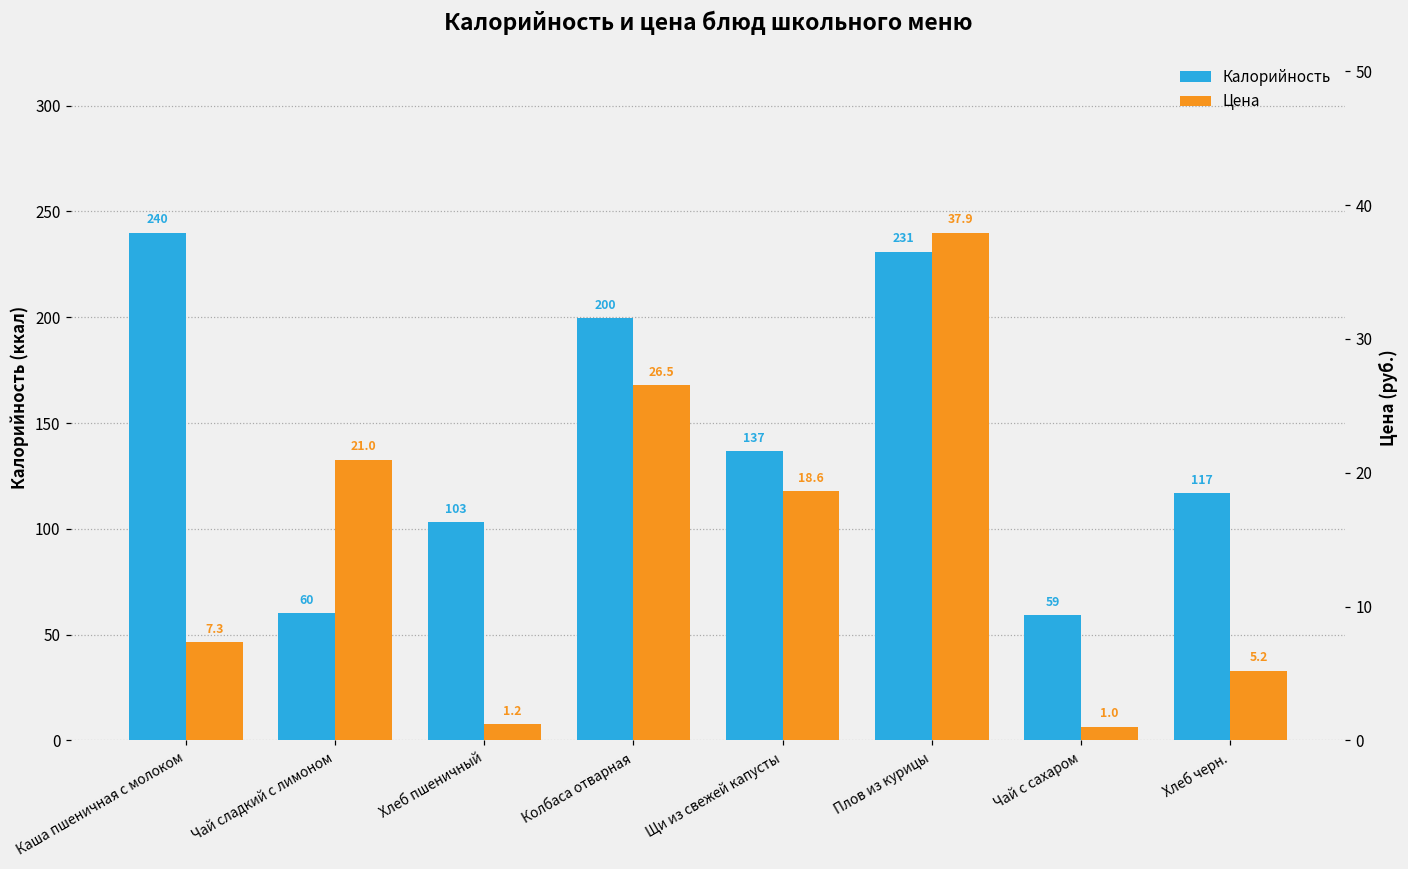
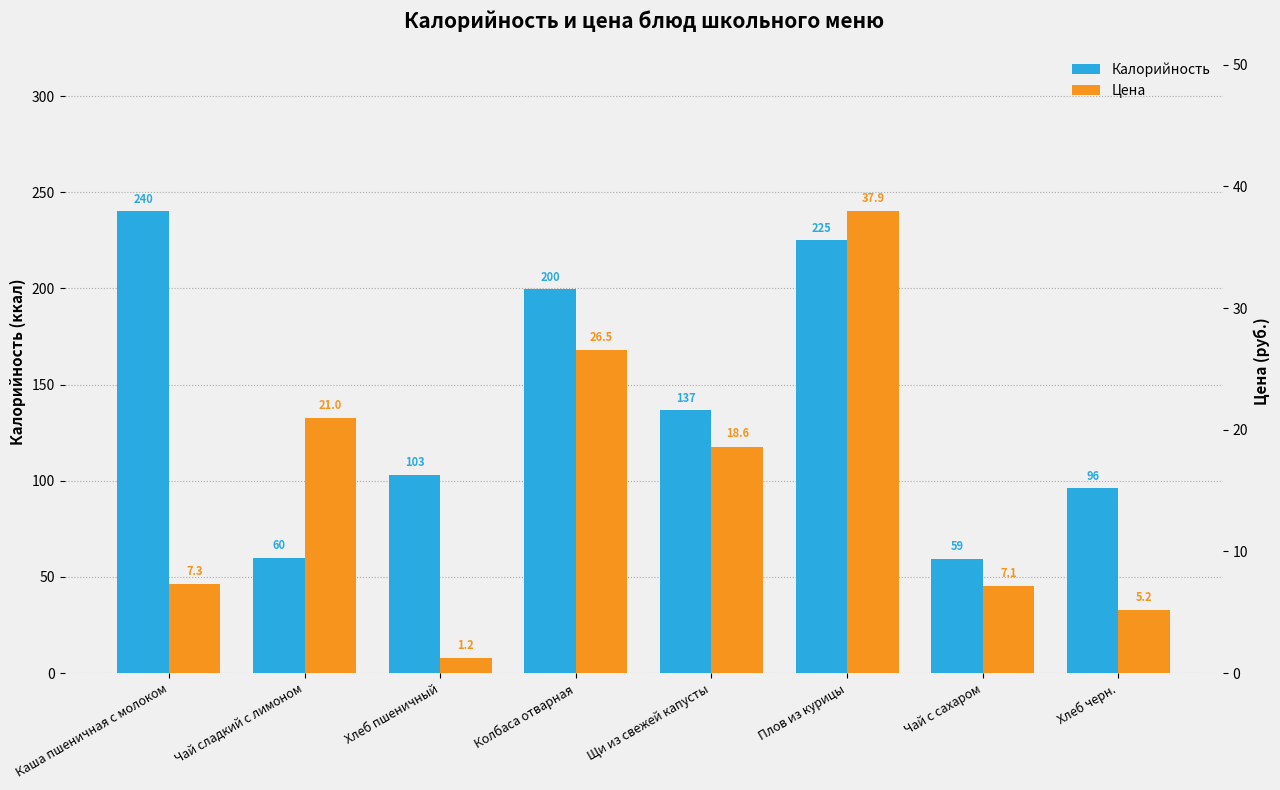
  {
    "Калорийность": {
      "Каша пшеничная с молоком": 240,
      "Чай сладкий с лимоном": 60,
      "Хлеб пшеничный": 103,
      "Колбаса отварная": 200,
      "Щи из свежей капусты": 137,
-     "Плов из курицы": 231,
+     "Плов из курицы": 225,
      "Чай с сахаром": 59,
-     "Хлеб черн.": 117
+     "Хлеб черн.": 96
    },
    "Цена": {
      "Каша пшеничная с молоком": 7.3,
      "Чай сладкий с лимоном": 21.0,
      "Хлеб пшеничный": 1.2,
      "Колбаса отварная": 26.5,
      "Щи из свежей капусты": 18.6,
      "Плов из курицы": 37.9,
-     "Чай с сахаром": 1.0,
+     "Чай с сахаром": 7.1,
      "Хлеб черн.": 5.2
    }
  }
